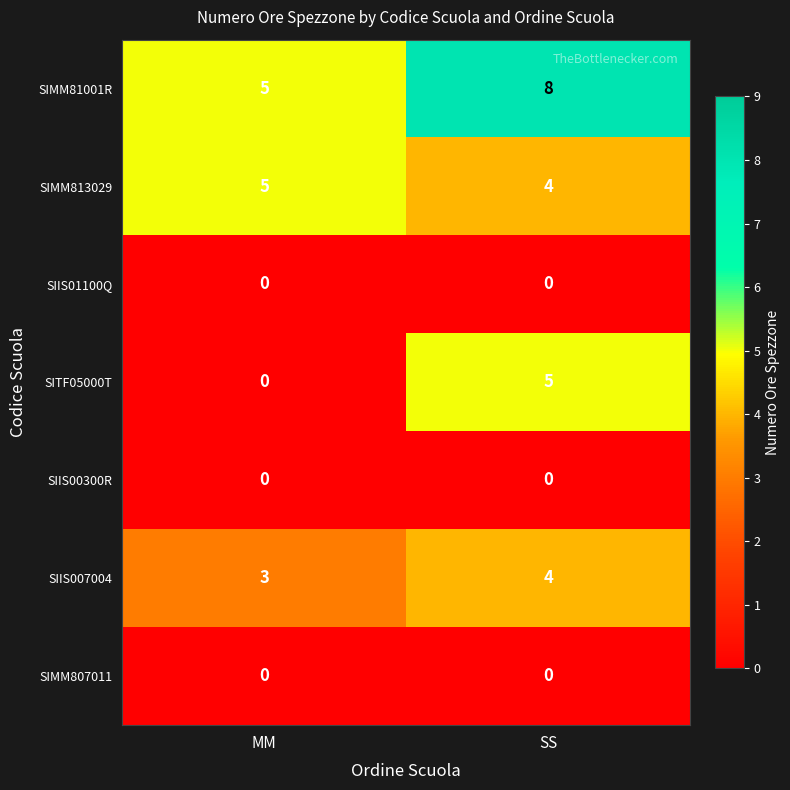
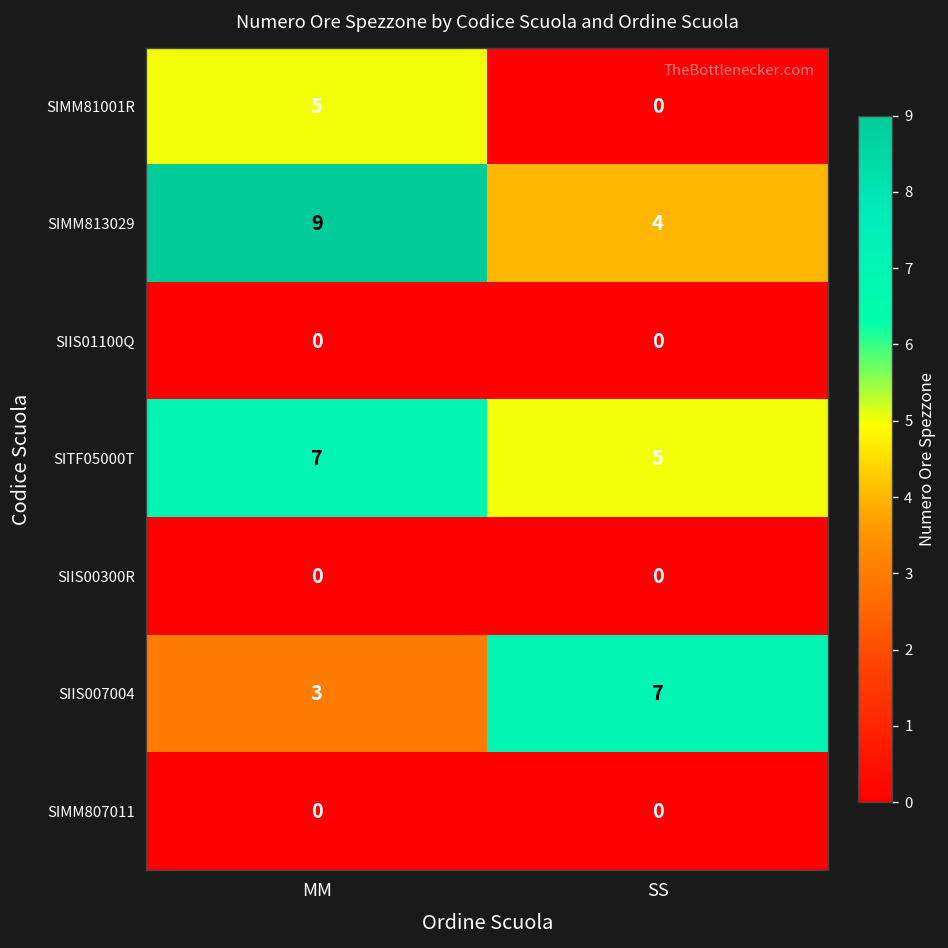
  {
    "SIMM81001R": {
      "MM": 5,
-     "SS": 8
+     "SS": 0
    },
    "SIMM813029": {
-     "MM": 5,
+     "MM": 9,
      "SS": 4
    },
    "SIIS01100Q": {
      "MM": 0,
      "SS": 0
    },
    "SITF05000T": {
-     "MM": 0,
+     "MM": 7,
      "SS": 5
    },
    "SIIS00300R": {
      "MM": 0,
      "SS": 0
    },
    "SIIS007004": {
      "MM": 3,
-     "SS": 4
+     "SS": 7
    },
    "SIMM807011": {
      "MM": 0,
      "SS": 0
    }
  }
